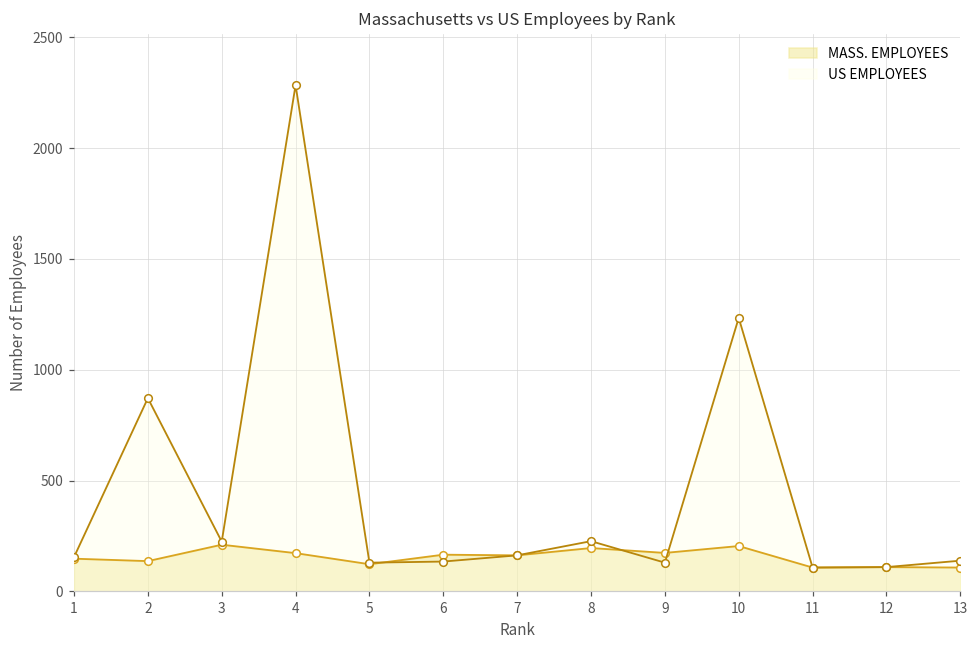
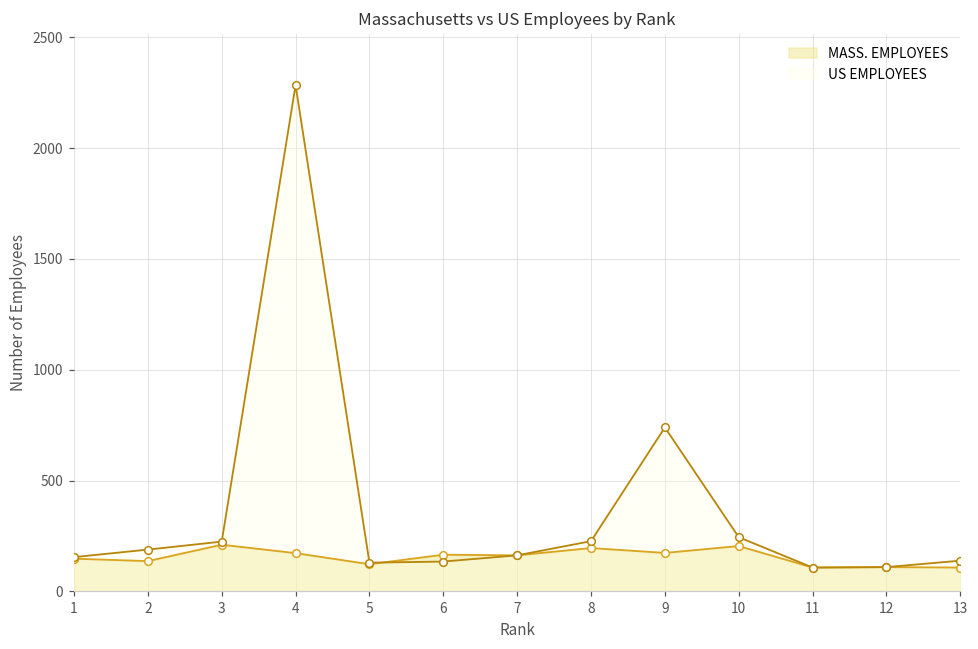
  {
    "MASS. EMPLOYEES": {
      "2": 140,
      "3": 210,
      "4": 170,
      "6": 170,
      "8": 200,
      "9": 170,
      "10": 210,
      "13": 110
    },
    "US EMPLOYEES": {
-     "2": 870,
+     "2": 190,
      "3": 230,
      "4": 2280,
      "6": 140,
      "8": 230,
-     "9": 130,
-     "10": 1230,
+     "9": 740,
+     "10": 250,
      "13": 140
    }
  }
